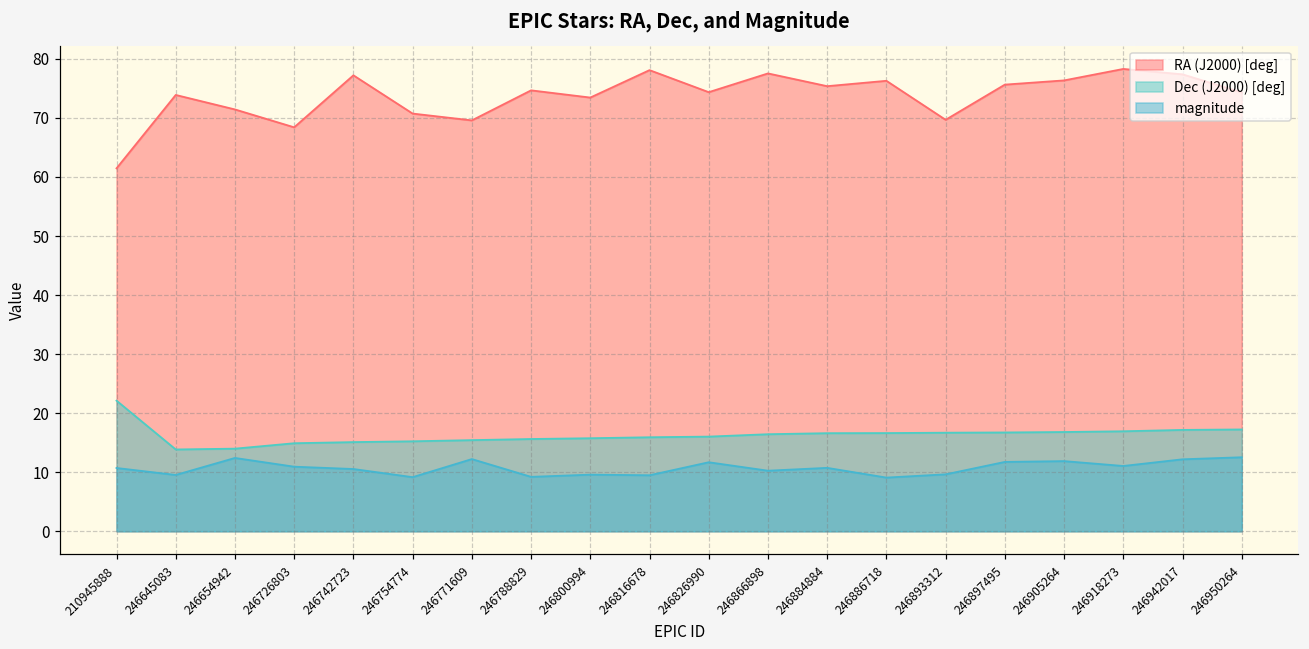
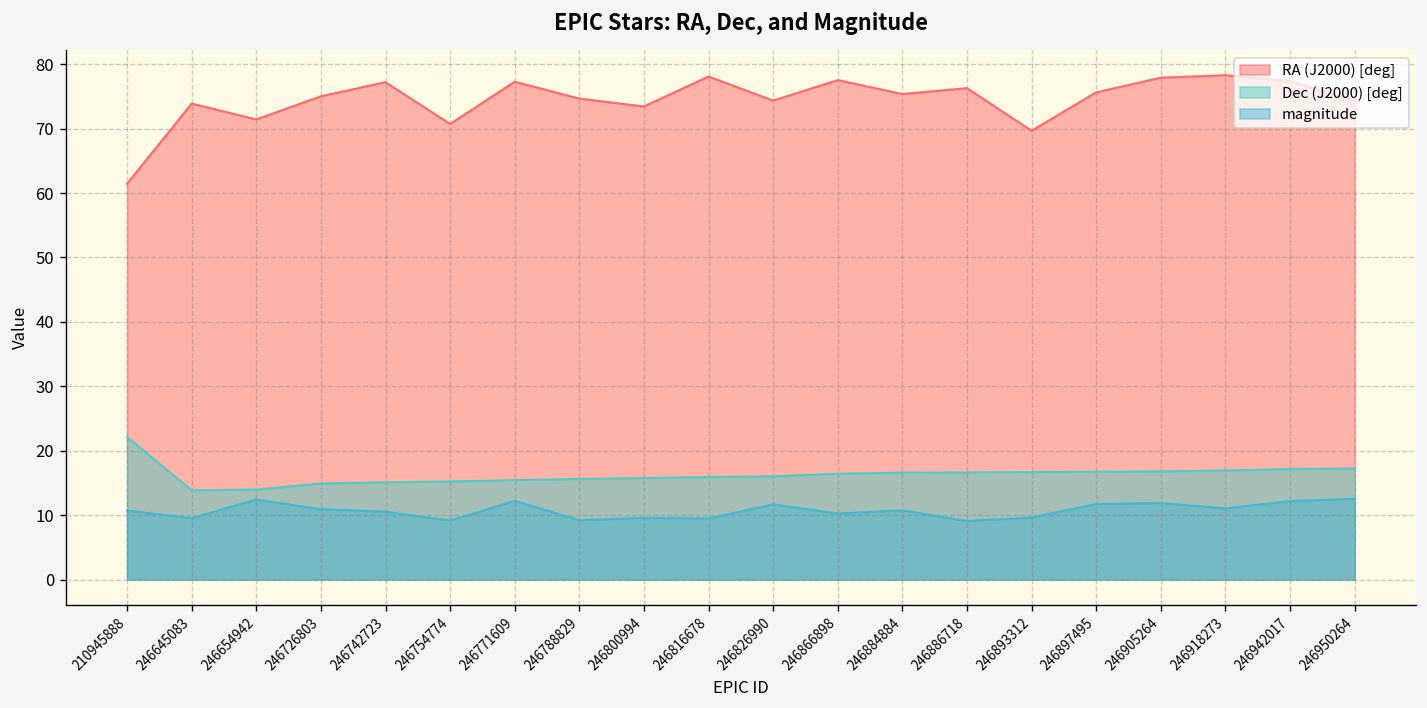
  {
    "RA (J2000) [deg]": {
      "210945888": 61,
      "246645083": 74,
      "246654942": 71,
-     "246726803": 68,
+     "246726803": 75,
      "246742723": 77,
      "246754774": 71,
-     "246771609": 70,
+     "246771609": 77,
      "246788829": 75,
      "246800994": 73,
      "246816678": 78,
      "246826990": 74,
      "246866898": 78,
      "246884884": 75,
      "246886718": 76,
      "246893312": 70,
      "246897495": 76,
-     "246905264": 76,
+     "246905264": 78,
      "246918273": 78
    }
  }
